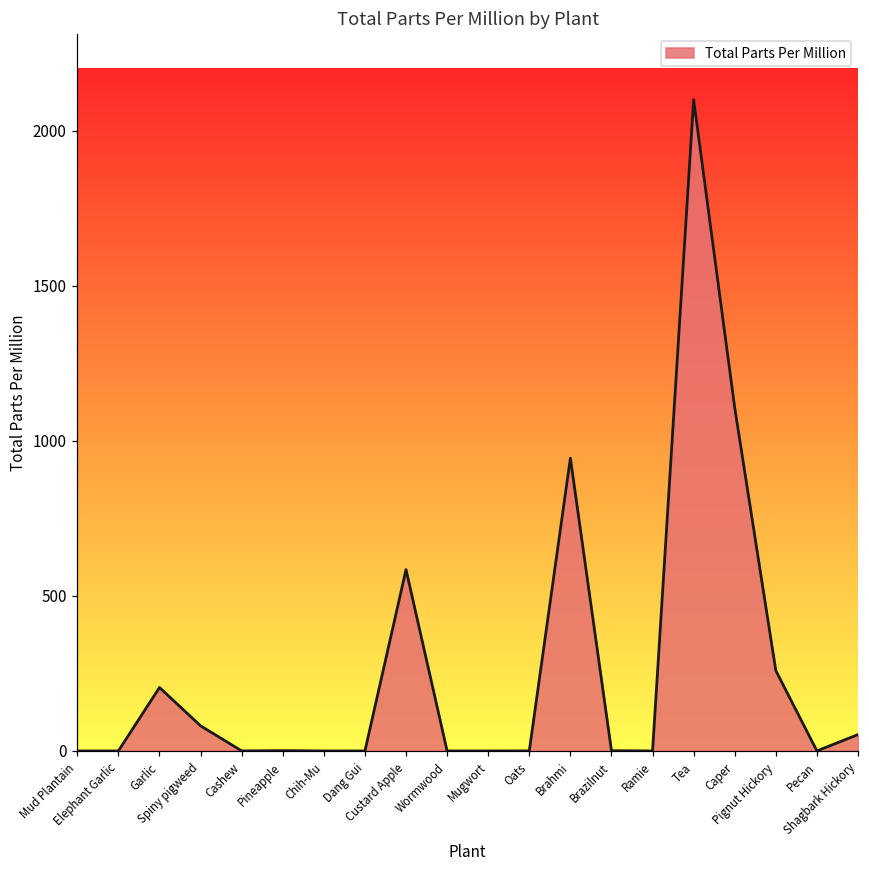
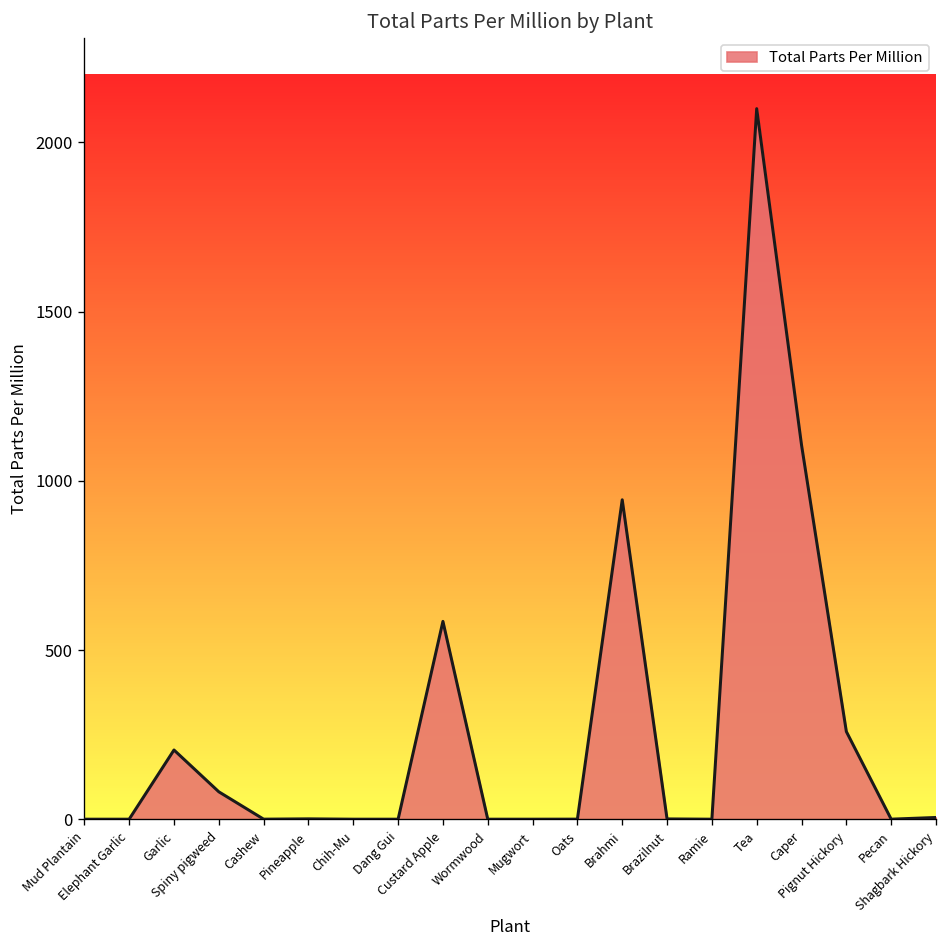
  {
    "Mud Plantain": 0,
    "Elephant Garlic": 0,
    "Garlic": 200,
    "Spiny pigweed": 80,
    "Cashew": 0,
    "Pineapple": 0,
    "Chih-Mu": 0,
    "Dang Gui": 0,
    "Custard Apple": 580,
    "Wormwood": 0,
    "Mugwort": 0,
    "Oats": 0,
    "Brahmi": 940,
    "Brazilnut": 0,
    "Ramie": 0,
    "Tea": 2100,
    "Caper": 1110,
    "Pignut Hickory": 260,
    "Pecan": 0,
-   "Shagbark Hickory": 50
+   "Shagbark Hickory": 10
  }
